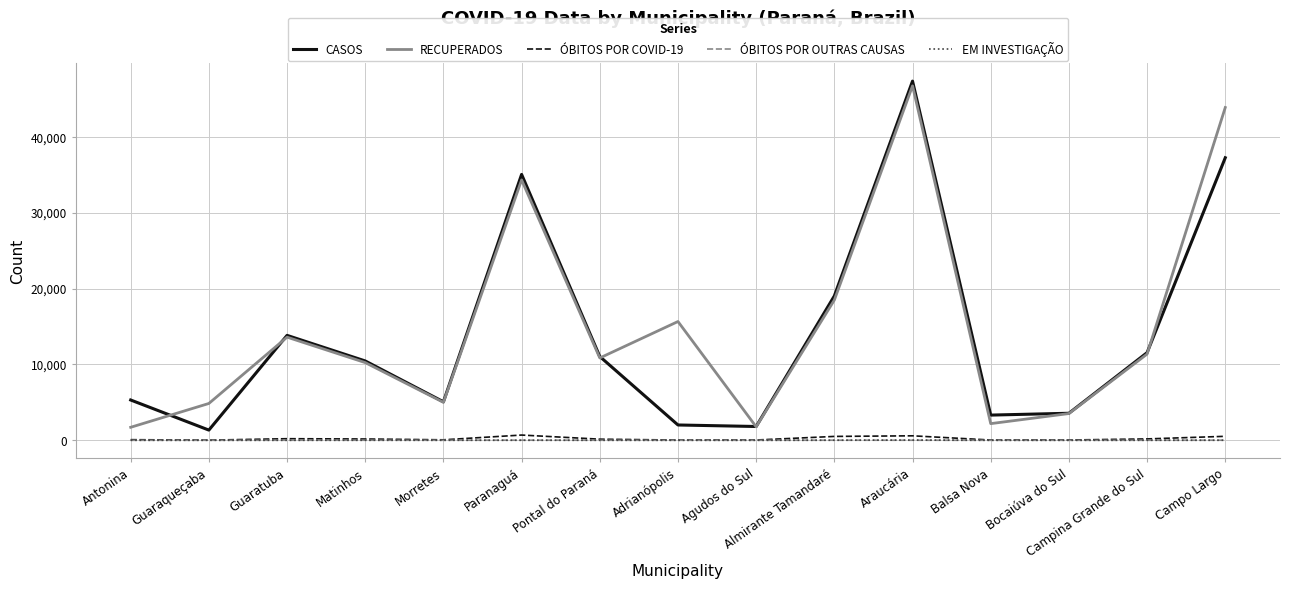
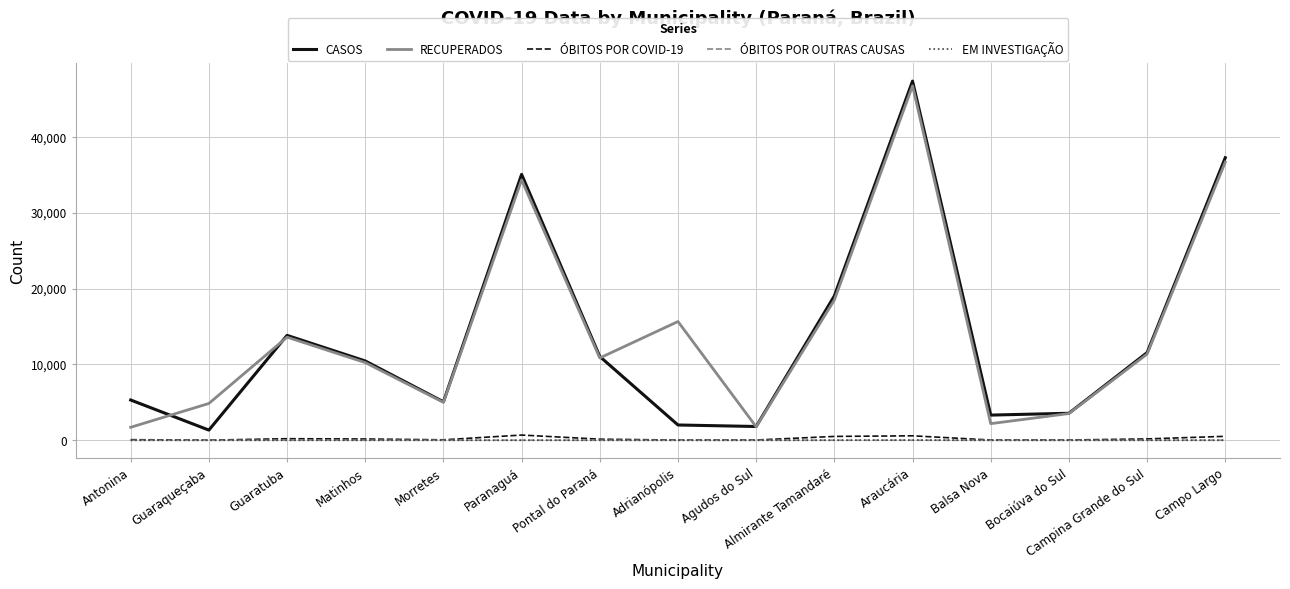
  {
    "RECUPERADOS": {
      "Antonina": "2,000",
      "Guaraqueçaba": "5,000",
      "Paranaguá": "34,000",
      "Adrianópolis": "16,000",
      "Almirante Tamandaré": "18,000",
      "Araucária": "47,000",
      "Balsa Nova": "2,000",
-     "Campo Largo": "44,000"
+     "Campo Largo": "37,000"
    },
    "EM INVESTIGAÇÃO": {
      "Paranaguá": "0",
      "Almirante Tamandaré": "0",
      "Araucária": "0",
      "Campo Largo": "0"
    }
  }
